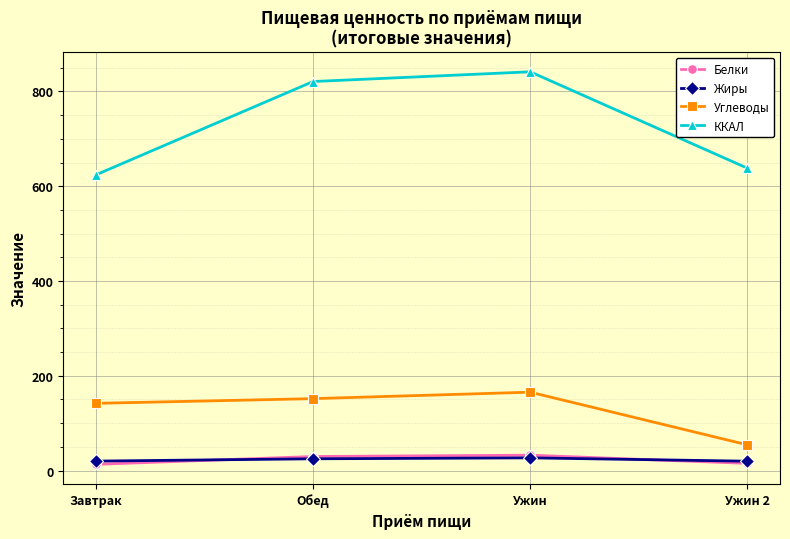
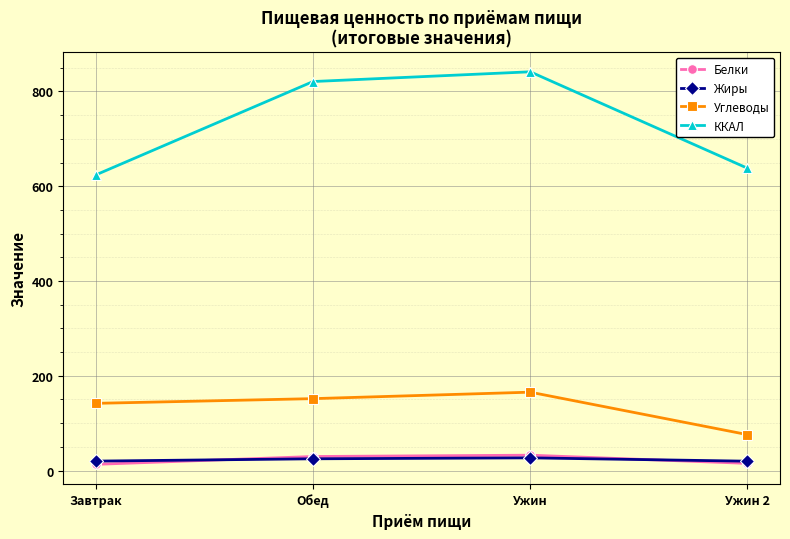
  {
    "Белки": {
      "Завтрак": 10,
      "Ужин": 30
    },
    "Жиры": {
      "Завтрак": 20,
      "Ужин": 30
    },
    "Углеводы": {
      "Завтрак": 140,
      "Обед": 150,
      "Ужин": 170,
-     "Ужин 2": 50
+     "Ужин 2": 80
    },
    "ККАЛ": {
      "Завтрак": 620,
      "Обед": 820,
      "Ужин": 840,
      "Ужин 2": 640
    }
  }
